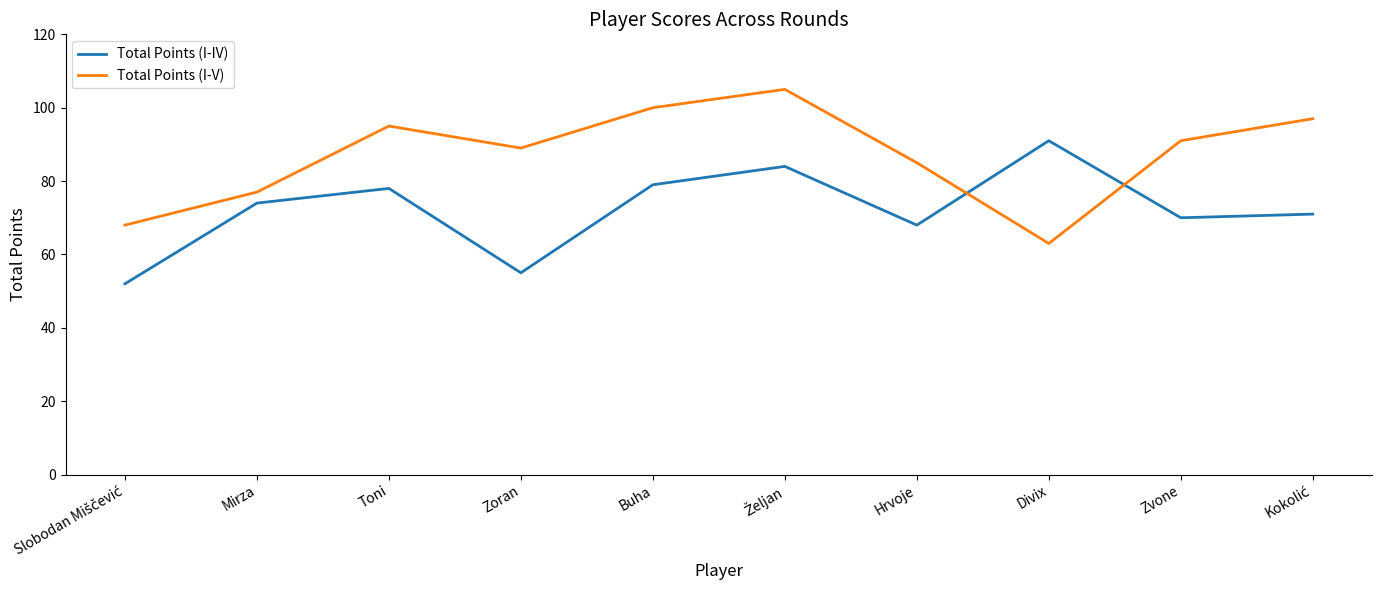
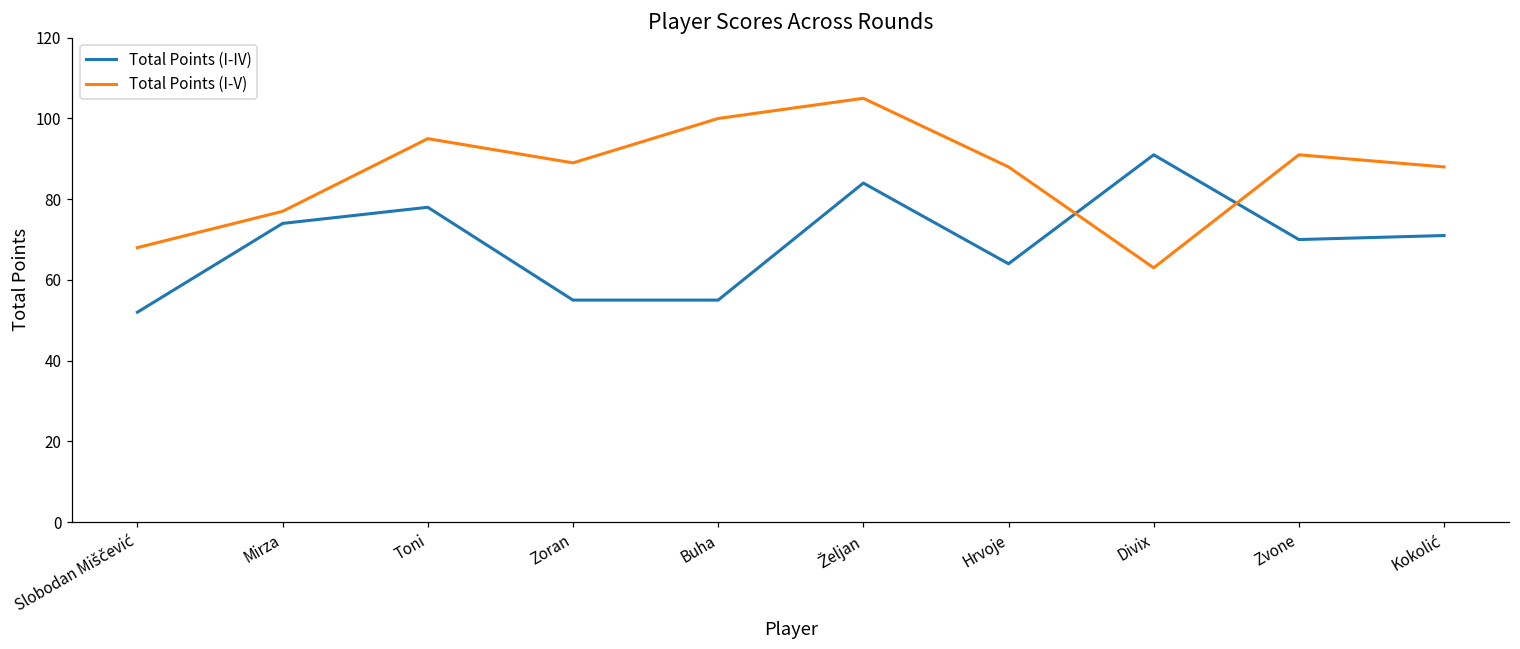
  {
    "Total Points (I-IV)": {
      "Slobodan Miščević": 52,
      "Mirza": 74,
      "Toni": 78,
      "Zoran": 55,
-     "Buha": 79,
+     "Buha": 55,
      "Željan": 84,
-     "Hrvoje": 68,
+     "Hrvoje": 64,
      "Divix": 91,
      "Zvone": 70,
      "Kokolić": 71
    },
    "Total Points (I-V)": {
      "Slobodan Miščević": 68,
      "Mirza": 77,
      "Toni": 95,
      "Zoran": 89,
      "Buha": 100,
      "Željan": 105,
-     "Hrvoje": 85,
+     "Hrvoje": 88,
      "Divix": 63,
      "Zvone": 91,
-     "Kokolić": 97
+     "Kokolić": 88
    }
  }
